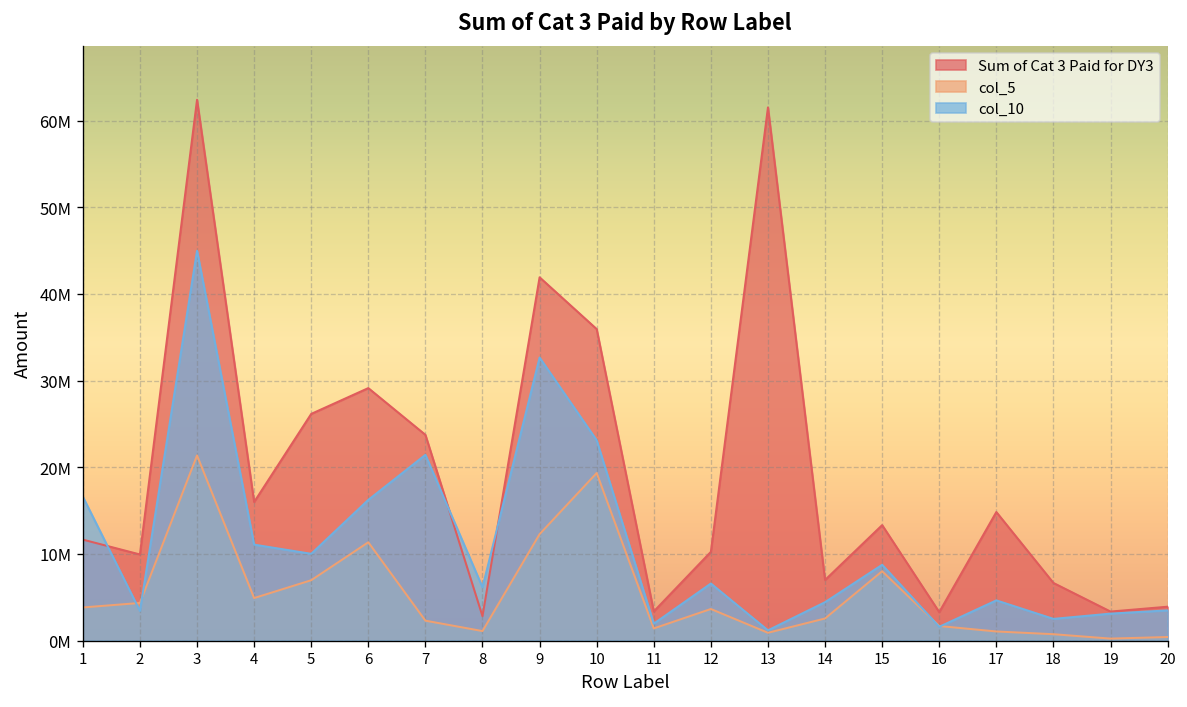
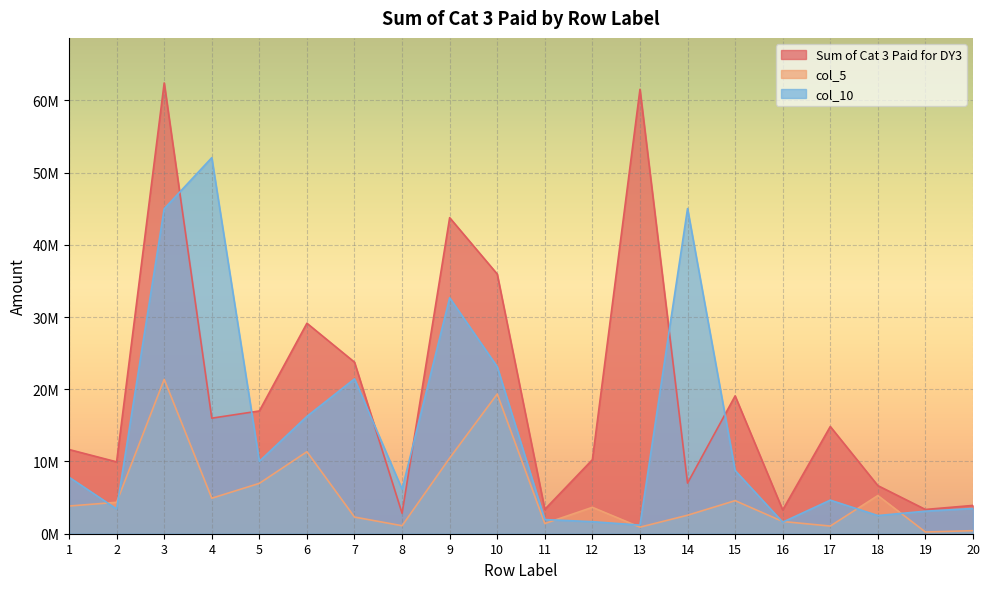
  {
    "Sum of Cat 3 Paid for DY3": {
      "1": 12000000,
      "2": 10000000,
      "3": 62000000,
      "4": 16000000,
-     "5": 26000000,
+     "5": 17000000,
      "6": 29000000,
      "7": 24000000,
      "8": 3000000,
-     "9": 42000000,
+     "9": 44000000,
      "10": 36000000,
      "11": 3000000,
      "12": 10000000,
      "13": 62000000,
      "14": 7000000,
-     "15": 13000000,
+     "15": 19000000,
      "16": 3000000,
      "17": 15000000,
      "18": 7000000,
      "20": 4000000
    },
    "col_5": {
      "1": 4000000,
      "2": 4000000,
      "3": 21000000,
      "4": 5000000,
      "5": 7000000,
      "6": 11000000,
      "7": 2000000,
      "8": 1000000,
-     "9": 12000000,
+     "9": 10000000,
      "10": 19000000,
      "11": 1000000,
      "12": 4000000,
      "14": 3000000,
-     "15": 8000000,
+     "15": 5000000,
      "17": 1000000,
-     "18": 1000000,
+     "18": 5000000,
      "19": 0,
      "20": 0
    },
    "col_10": {
-     "1": 17000000,
+     "1": 8000000,
      "2": 3000000,
      "3": 45000000,
-     "4": 11000000,
+     "4": 52000000,
      "5": 10000000,
      "6": 16000000,
      "7": 21000000,
      "8": 6000000,
      "9": 33000000,
      "10": 23000000,
      "11": 2000000,
-     "12": 7000000,
-     "14": 4000000,
+     "12": 2000000,
+     "14": 45000000,
      "15": 9000000,
      "17": 5000000,
      "18": 3000000,
      "20": 3000000
    }
  }
